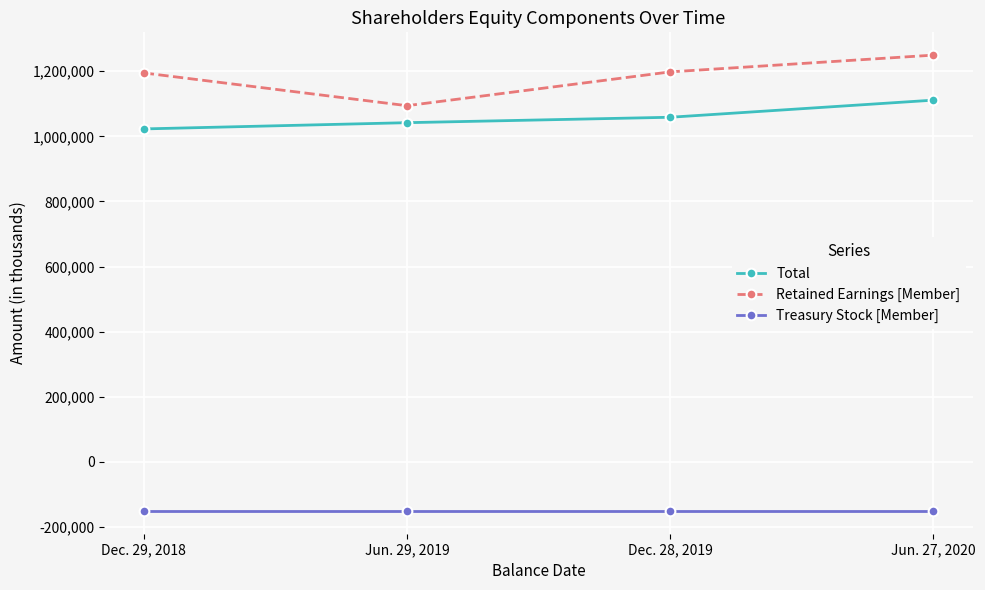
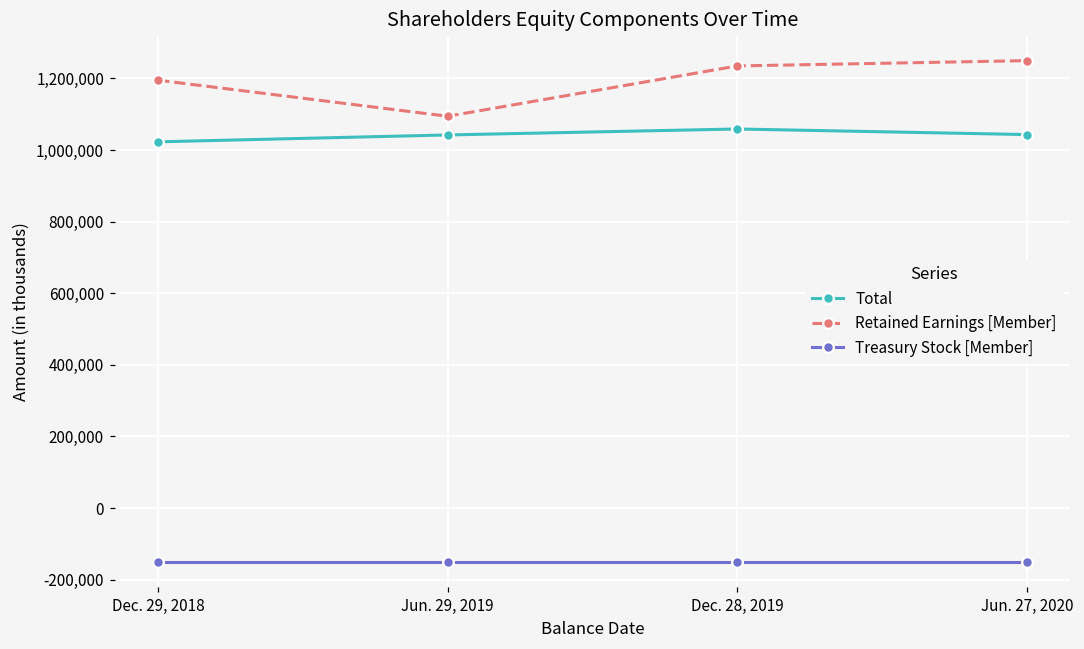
  {
    "Total": {
      "Dec. 29, 2018": "1,020,000",
      "Jun. 29, 2019": "1,040,000",
      "Dec. 28, 2019": "1,060,000",
-     "Jun. 27, 2020": "1,110,000"
+     "Jun. 27, 2020": "1,040,000"
    },
    "Retained Earnings [Member]": {
      "Dec. 29, 2018": "1,190,000",
      "Jun. 29, 2019": "1,090,000",
-     "Dec. 28, 2019": "1,200,000",
+     "Dec. 28, 2019": "1,230,000",
      "Jun. 27, 2020": "1,250,000"
    },
    "Treasury Stock [Member]": {
      "Dec. 29, 2018": "-150,000",
      "Jun. 29, 2019": "-150,000",
      "Dec. 28, 2019": "-150,000",
      "Jun. 27, 2020": "-150,000"
    }
  }
